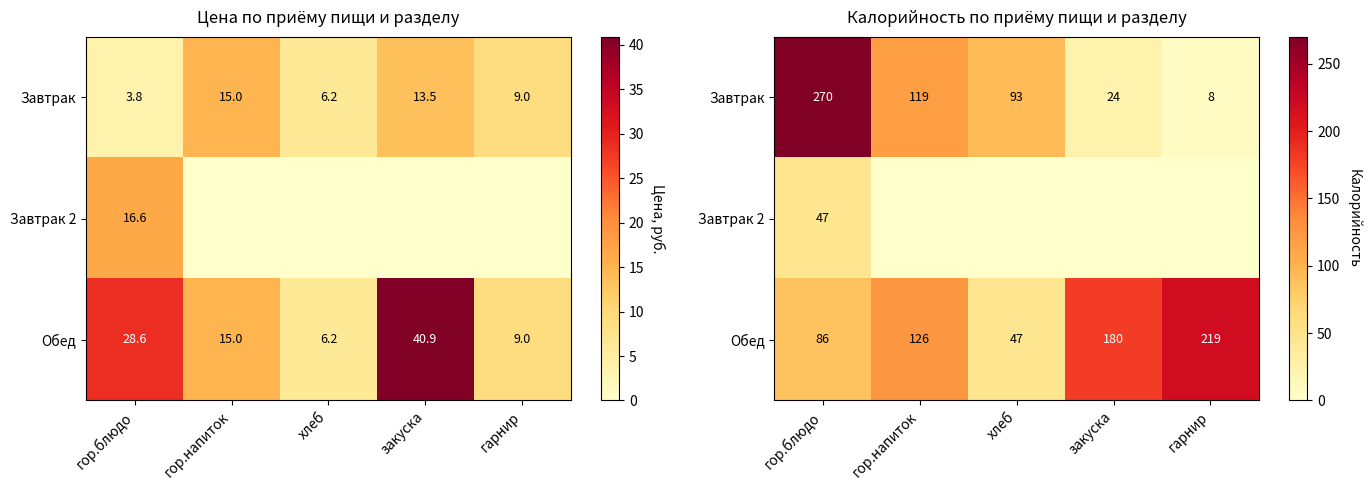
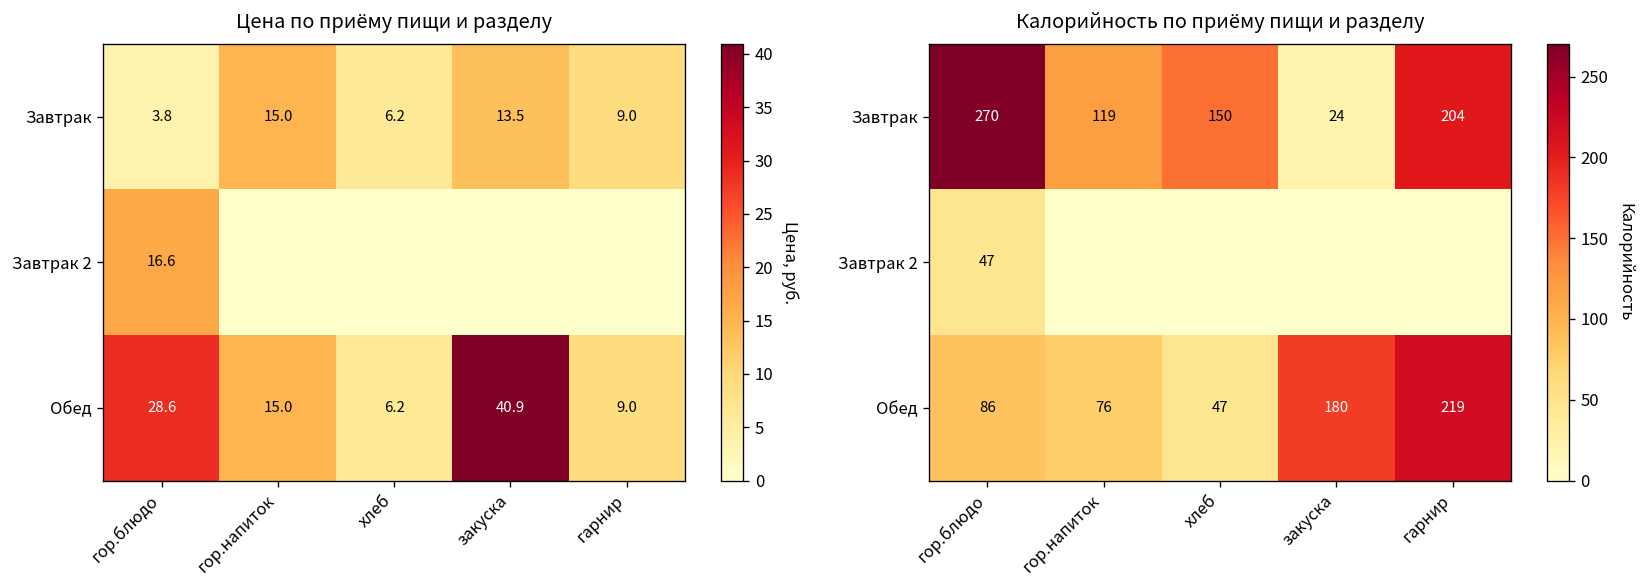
  {
    "Цена по приёму пищи и разделу": {
      "Завтрак": {
        "гор.блюдо": 3.8,
        "гор.напиток": 15.0,
        "хлеб": 6.2,
        "закуска": 13.5,
        "гарнир": 9.0
      },
      "Завтрак 2": {
        "гор.блюдо": 16.6
      },
      "Обед": {
        "гор.блюдо": 28.6,
        "гор.напиток": 15.0,
        "хлеб": 6.2,
        "закуска": 40.9,
        "гарнир": 9.0
      }
    },
    "Калорийность по приёму пищи и разделу": {
      "Завтрак": {
        "гор.блюдо": 270,
        "гор.напиток": 119,
-       "хлеб": 93,
+       "хлеб": 150,
        "закуска": 24,
-       "гарнир": 8
+       "гарнир": 204
      },
      "Завтрак 2": {
        "гор.блюдо": 47
      },
      "Обед": {
        "гор.блюдо": 86,
-       "гор.напиток": 126,
+       "гор.напиток": 76,
        "хлеб": 47,
        "закуска": 180,
        "гарнир": 219
      }
    }
  }
